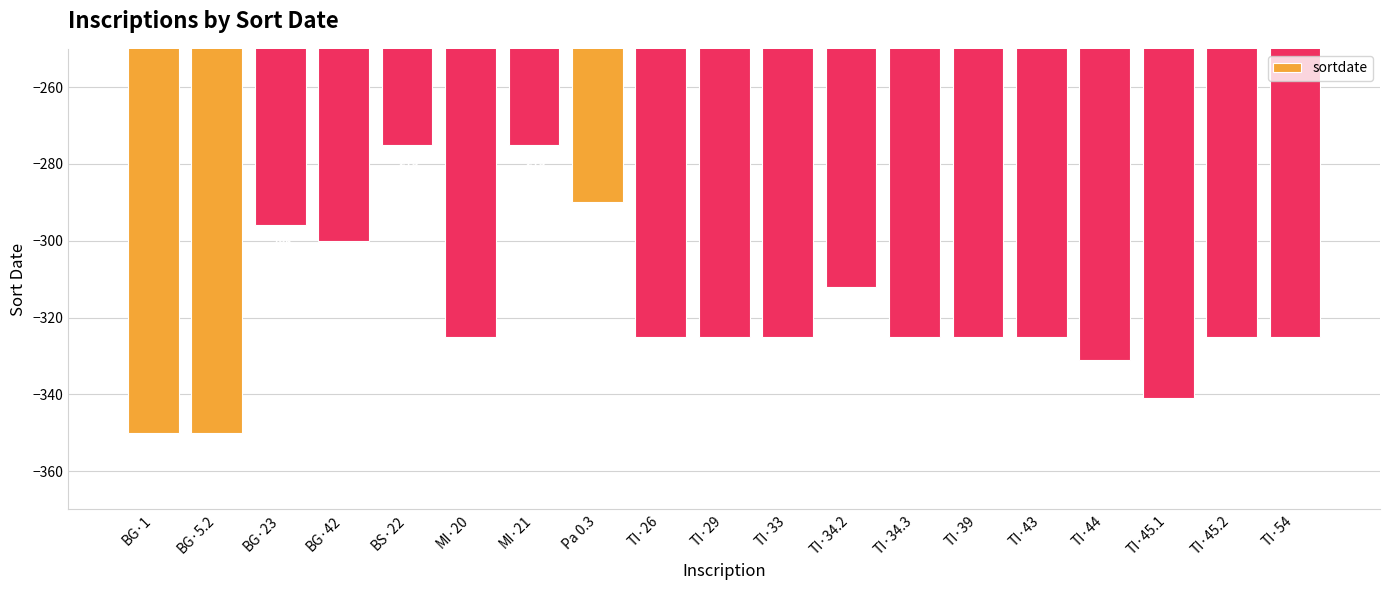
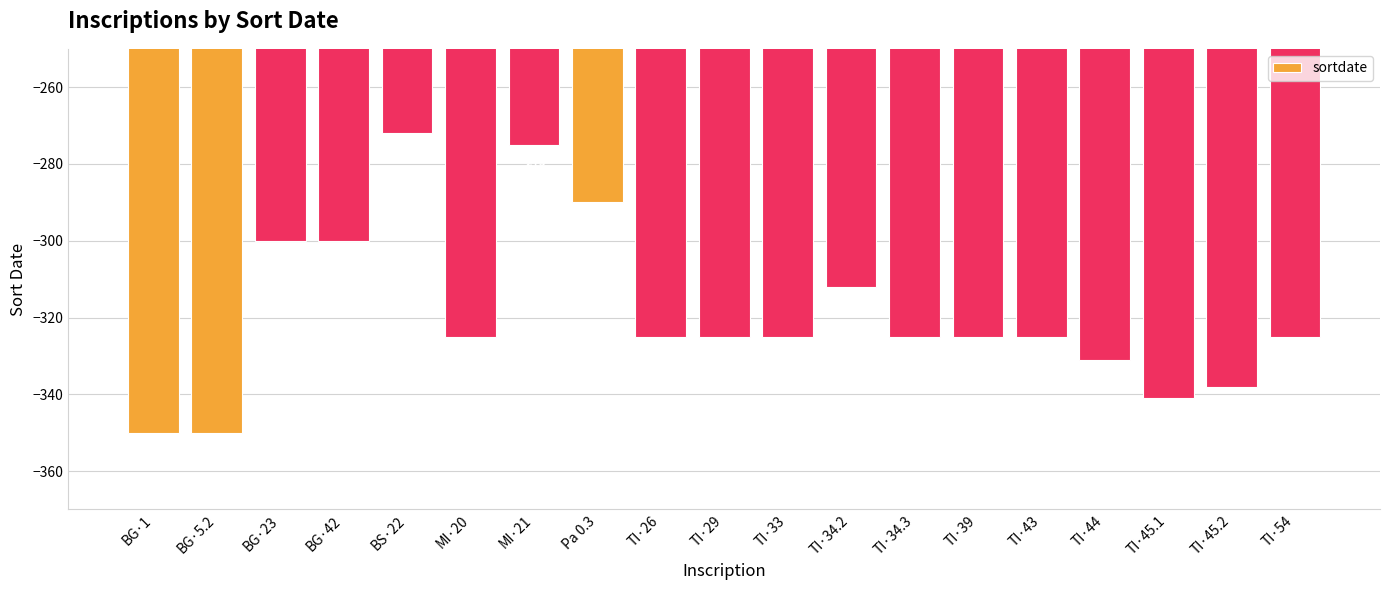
  {
    "BG·1": -350,
    "BG·5.2": -350,
-   "BG·23": -296,
+   "BG·23": -300,
    "BG·42": -300,
-   "BS·22": -275,
+   "BS·22": -272,
    "MI·20": -325,
    "MI·21": -275,
    "Pa 0.3": -290,
    "TI·26": -325,
    "TI·29": -325,
    "TI·33": -325,
    "TI·34.2": -312,
    "TI·34.3": -325,
    "TI·39": -325,
    "TI·43": -325,
    "TI·44": -331,
    "TI·45.1": -341,
-   "TI·45.2": -325,
+   "TI·45.2": -338,
    "TI·54": -325
  }
